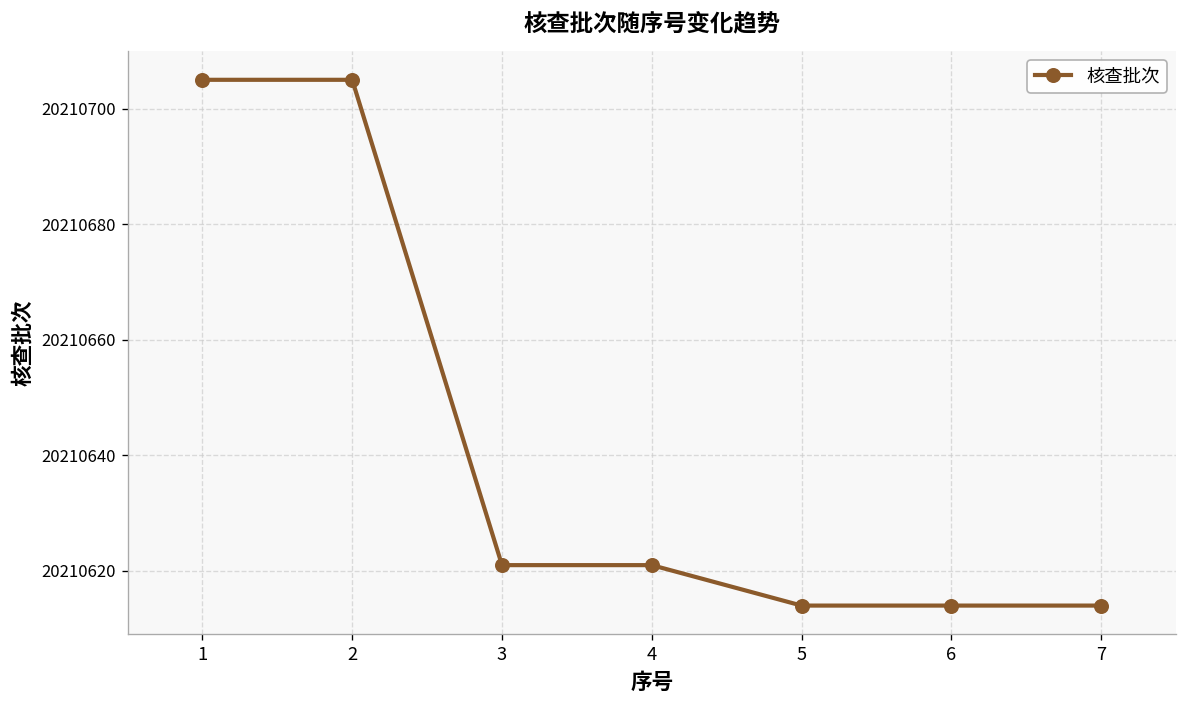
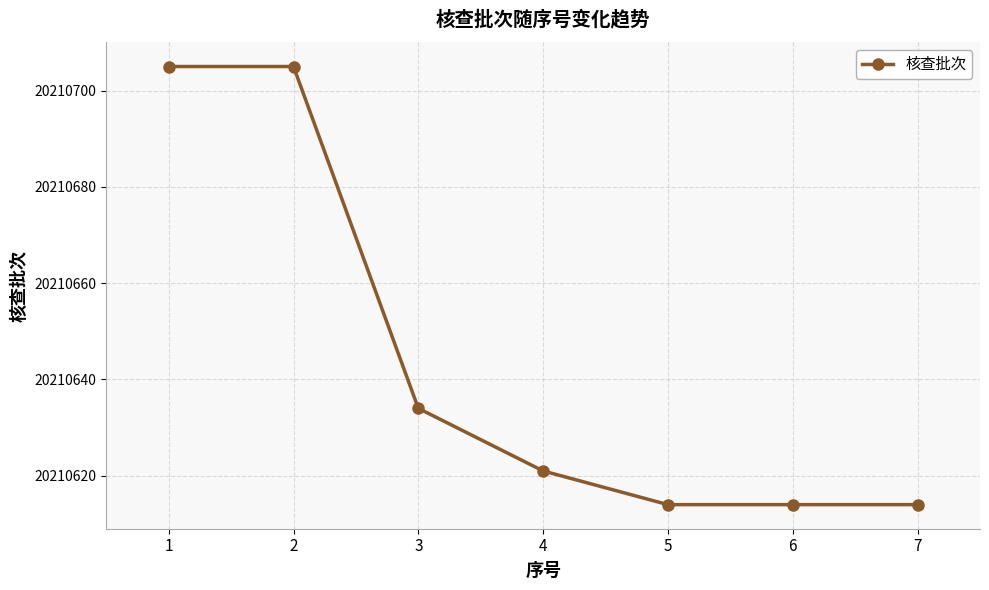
  {
    "1": 20210705,
    "2": 20210705,
-   "3": 20210621,
+   "3": 20210634,
    "4": 20210621,
    "5": 20210614,
    "6": 20210614,
    "7": 20210614
  }
